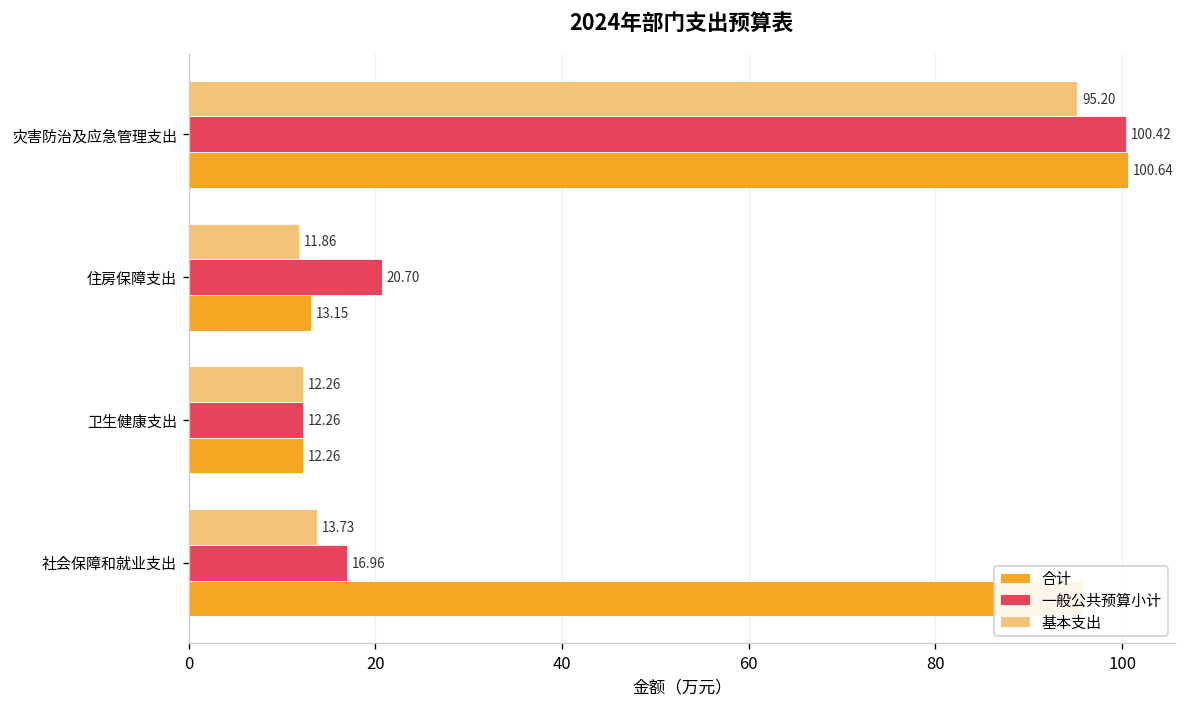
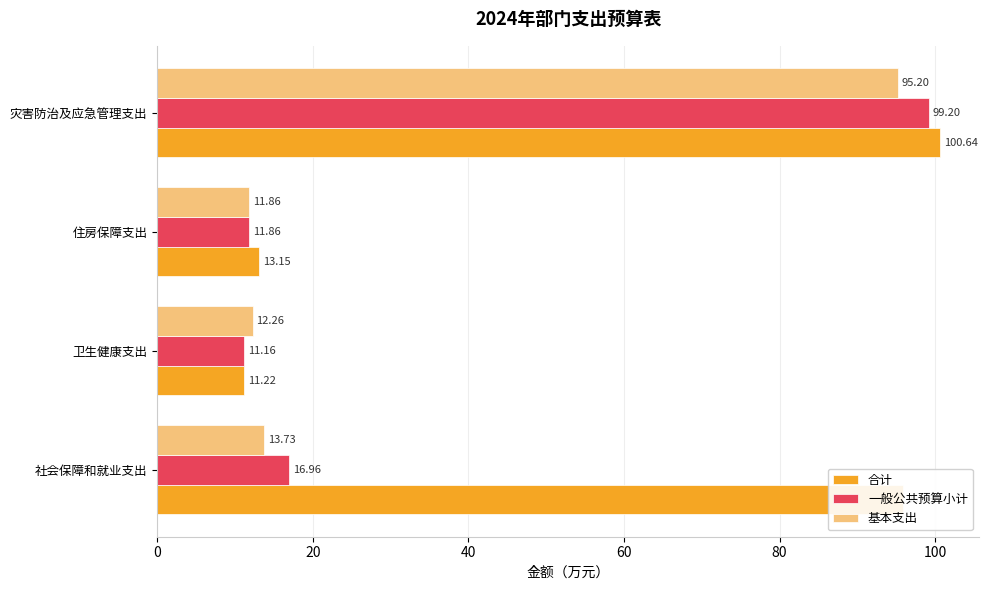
  {
    "合计": {
      "灾害防治及应急管理支出": 100.64,
      "住房保障支出": 13.15,
-     "卫生健康支出": 12.26
+     "卫生健康支出": 11.22
    },
    "一般公共预算小计": {
-     "灾害防治及应急管理支出": 100.42,
-     "住房保障支出": 20.70,
-     "卫生健康支出": 12.26,
+     "灾害防治及应急管理支出": 99.20,
+     "住房保障支出": 11.86,
+     "卫生健康支出": 11.16,
      "社会保障和就业支出": 16.96
    },
    "基本支出": {
      "灾害防治及应急管理支出": 95.20,
      "住房保障支出": 11.86,
      "卫生健康支出": 12.26,
      "社会保障和就业支出": 13.73
    }
  }
